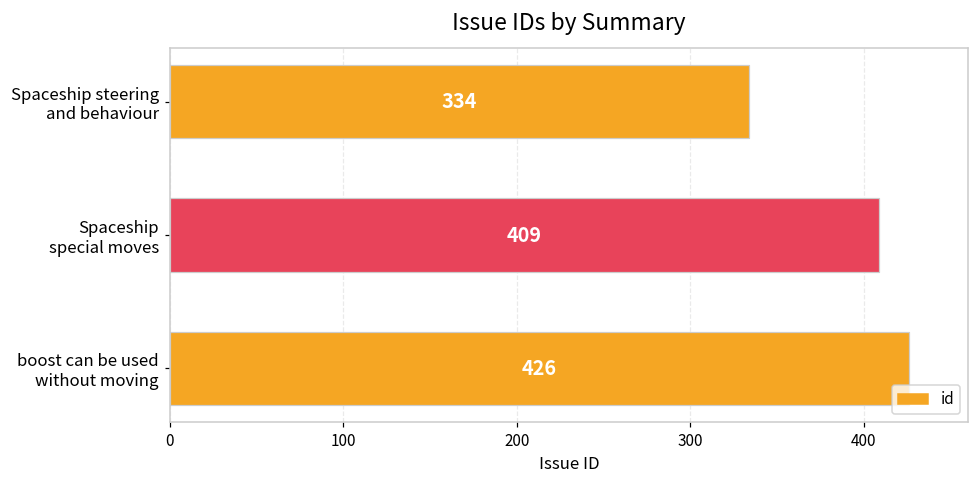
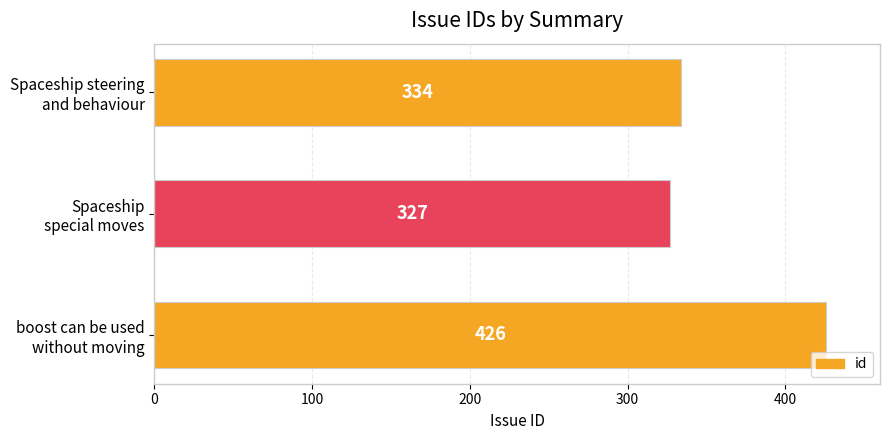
  {
    "Spaceship steering and behaviour": 334,
-   "Spaceship special moves": 409,
+   "Spaceship special moves": 327,
    "boost can be used without moving": 426
  }
